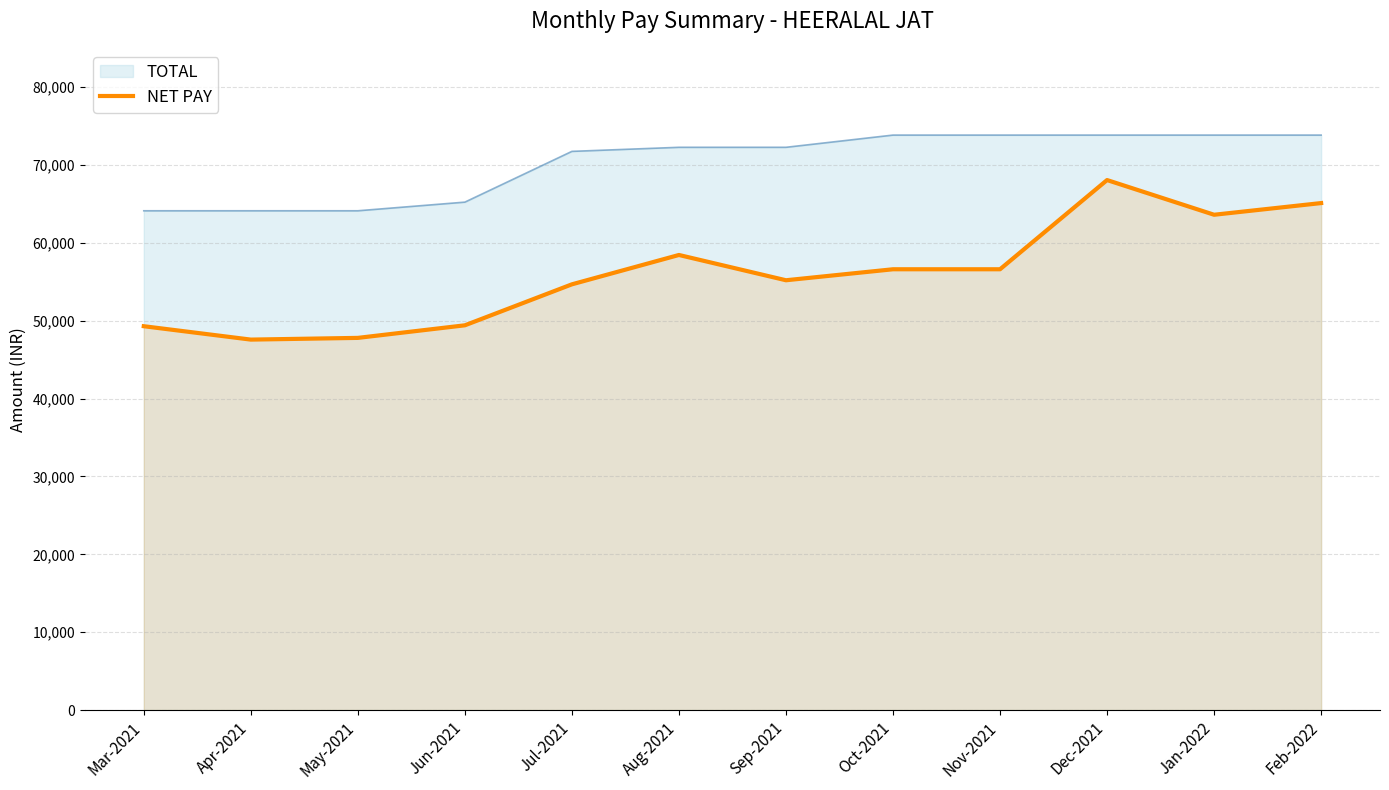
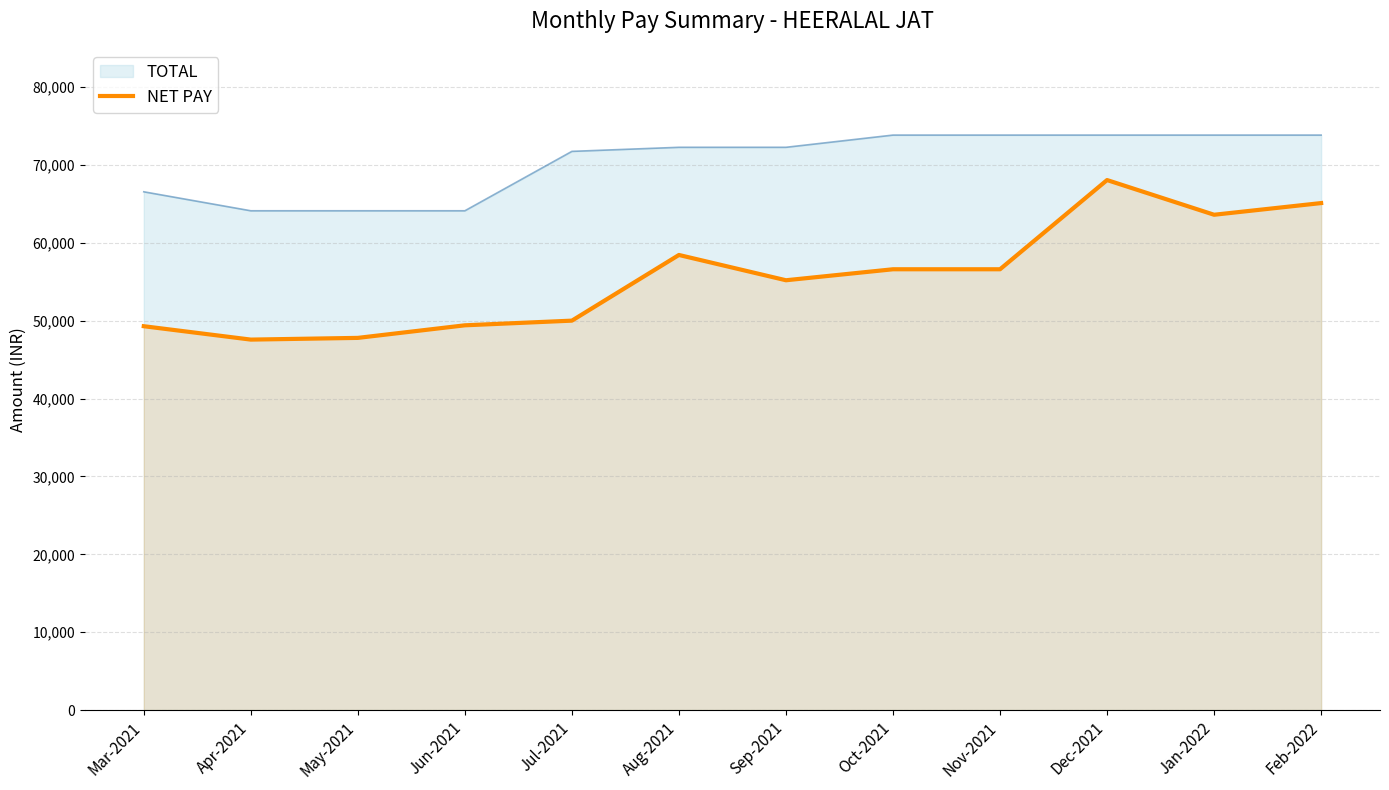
  {
    "TOTAL": {
-     "Mar-2021": "64,000",
+     "Mar-2021": "67,000",
      "Apr-2021": "64,000",
      "May-2021": "64,000",
-     "Jun-2021": "65,000",
+     "Jun-2021": "64,000",
      "Jul-2021": "72,000",
      "Aug-2021": "72,000",
      "Sep-2021": "72,000",
      "Oct-2021": "74,000",
      "Nov-2021": "74,000",
      "Dec-2021": "74,000",
      "Jan-2022": "74,000",
      "Feb-2022": "74,000"
    },
    "NET PAY": {
      "Mar-2021": "49,000",
      "Apr-2021": "48,000",
      "May-2021": "48,000",
      "Jun-2021": "49,000",
-     "Jul-2021": "55,000",
+     "Jul-2021": "50,000",
      "Aug-2021": "58,000",
      "Sep-2021": "55,000",
      "Oct-2021": "57,000",
      "Nov-2021": "57,000",
      "Dec-2021": "68,000",
      "Jan-2022": "64,000",
      "Feb-2022": "65,000"
    }
  }
